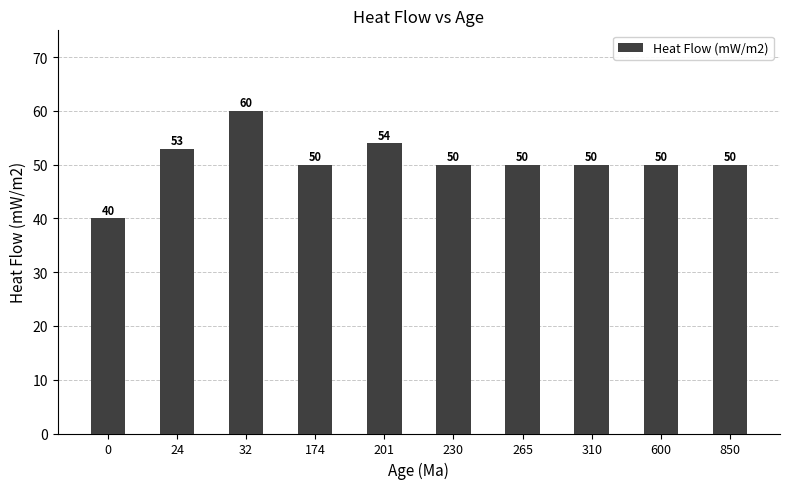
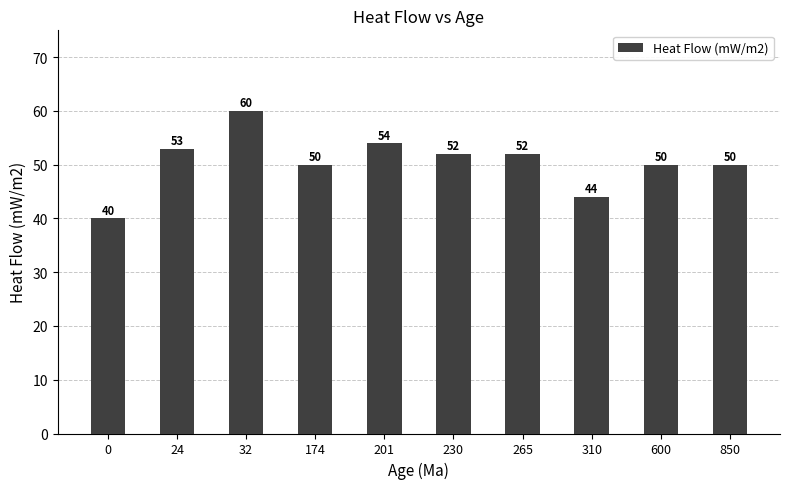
  {
    "0": 40,
    "24": 53,
    "32": 60,
    "174": 50,
    "201": 54,
-   "230": 50,
-   "265": 50,
-   "310": 50,
+   "230": 52,
+   "265": 52,
+   "310": 44,
    "600": 50,
    "850": 50
  }
